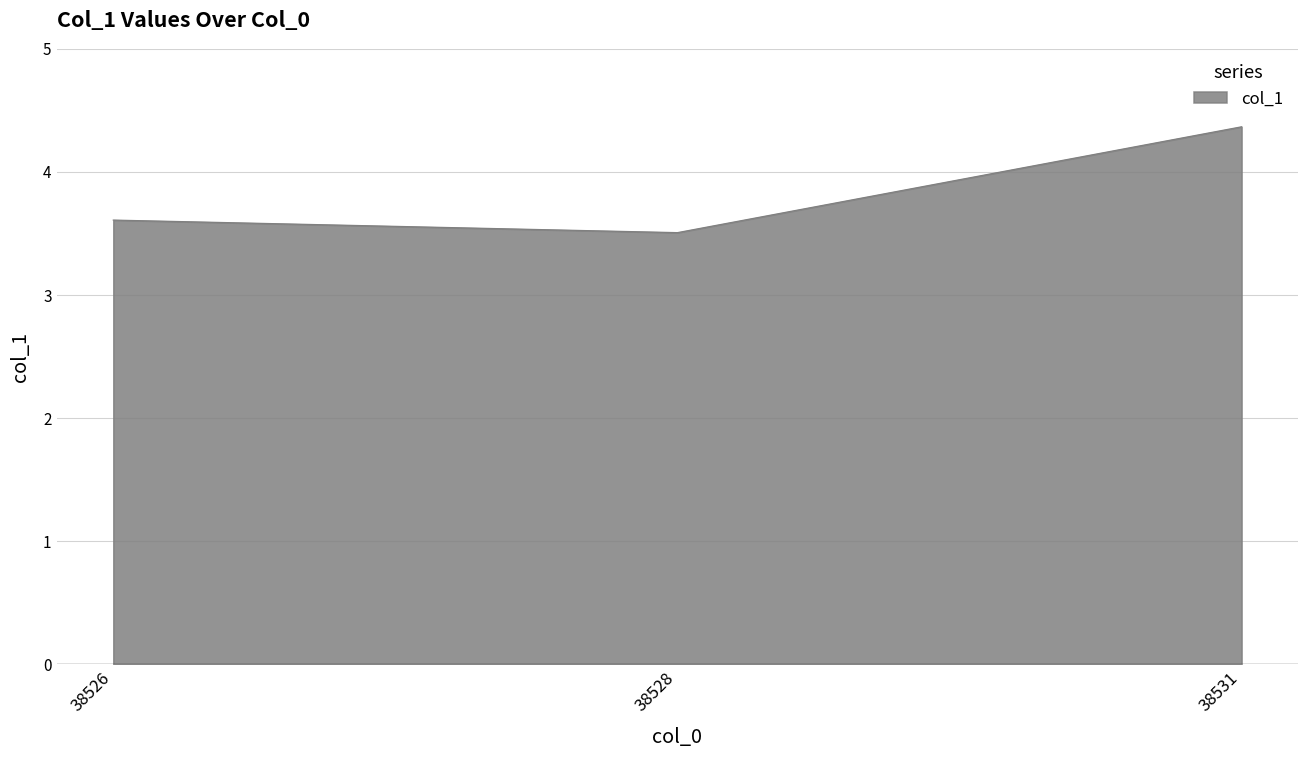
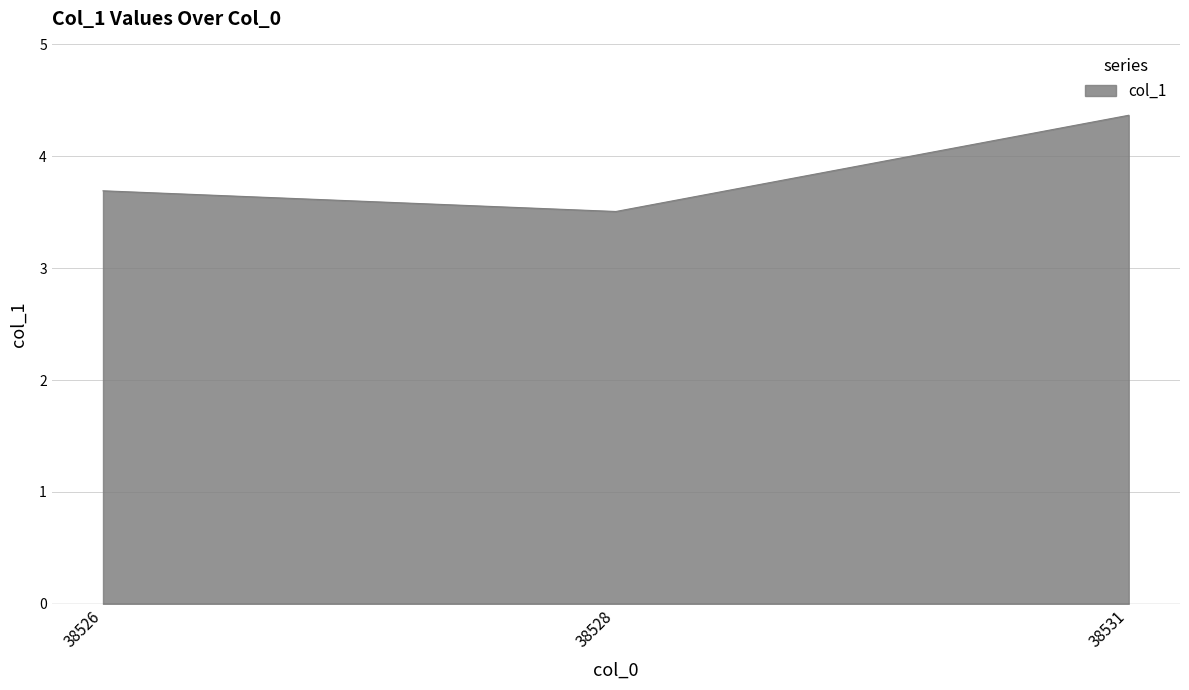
  {
-   "38526": 3.61,
+   "38526": 3.69,
    "38528": 3.51,
    "38531": 4.37
  }
